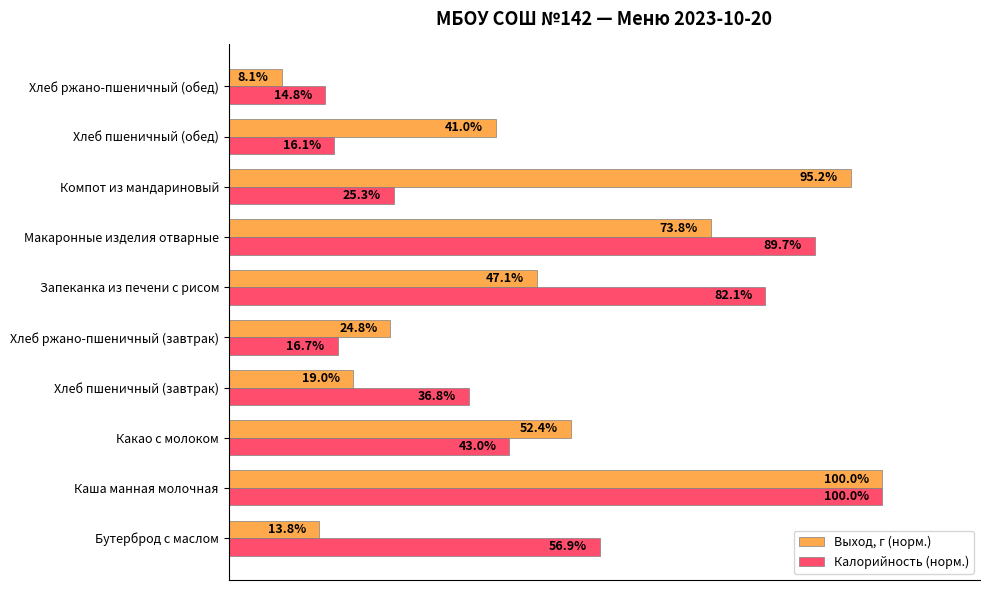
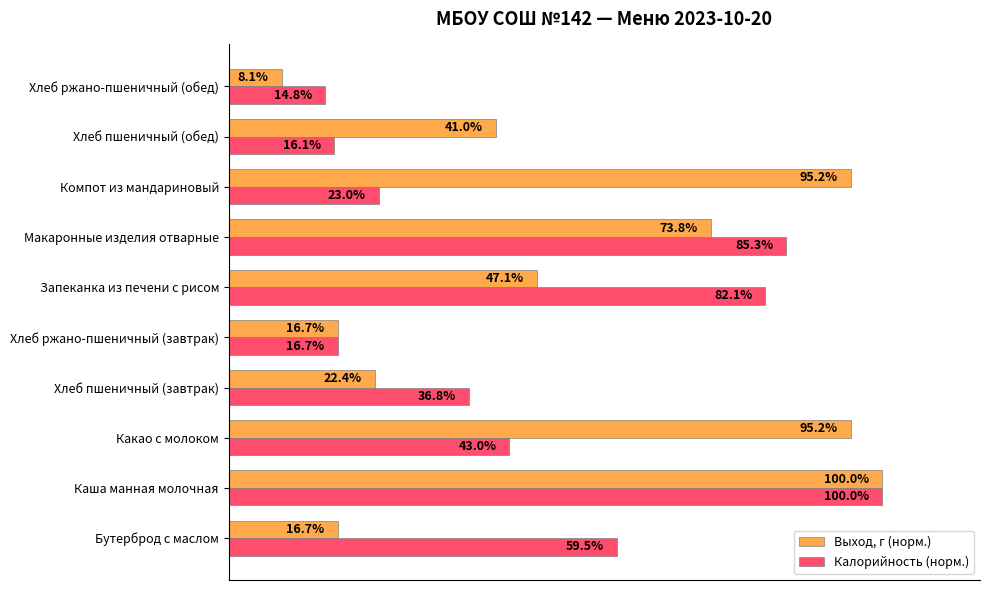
  {
    "Выход, г (норм.)": {
      "Хлеб ржано-пшеничный (обед)": "8.1%",
      "Хлеб пшеничный (обед)": "41.0%",
      "Компот из мандариновый": "95.2%",
      "Макаронные изделия отварные": "73.8%",
      "Запеканка из печени с рисом": "47.1%",
-     "Хлеб ржано-пшеничный (завтрак)": "24.8%",
-     "Хлеб пшеничный (завтрак)": "19.0%",
-     "Какао с молоком": "52.4%",
+     "Хлеб ржано-пшеничный (завтрак)": "16.7%",
+     "Хлеб пшеничный (завтрак)": "22.4%",
+     "Какао с молоком": "95.2%",
      "Каша манная молочная": "100.0%",
-     "Бутерброд с маслом": "13.8%"
+     "Бутерброд с маслом": "16.7%"
    },
    "Калорийность (норм.)": {
      "Хлеб ржано-пшеничный (обед)": "14.8%",
      "Хлеб пшеничный (обед)": "16.1%",
-     "Компот из мандариновый": "25.3%",
-     "Макаронные изделия отварные": "89.7%",
+     "Компот из мандариновый": "23.0%",
+     "Макаронные изделия отварные": "85.3%",
      "Запеканка из печени с рисом": "82.1%",
      "Хлеб ржано-пшеничный (завтрак)": "16.7%",
      "Хлеб пшеничный (завтрак)": "36.8%",
      "Какао с молоком": "43.0%",
      "Каша манная молочная": "100.0%",
-     "Бутерброд с маслом": "56.9%"
+     "Бутерброд с маслом": "59.5%"
    }
  }
